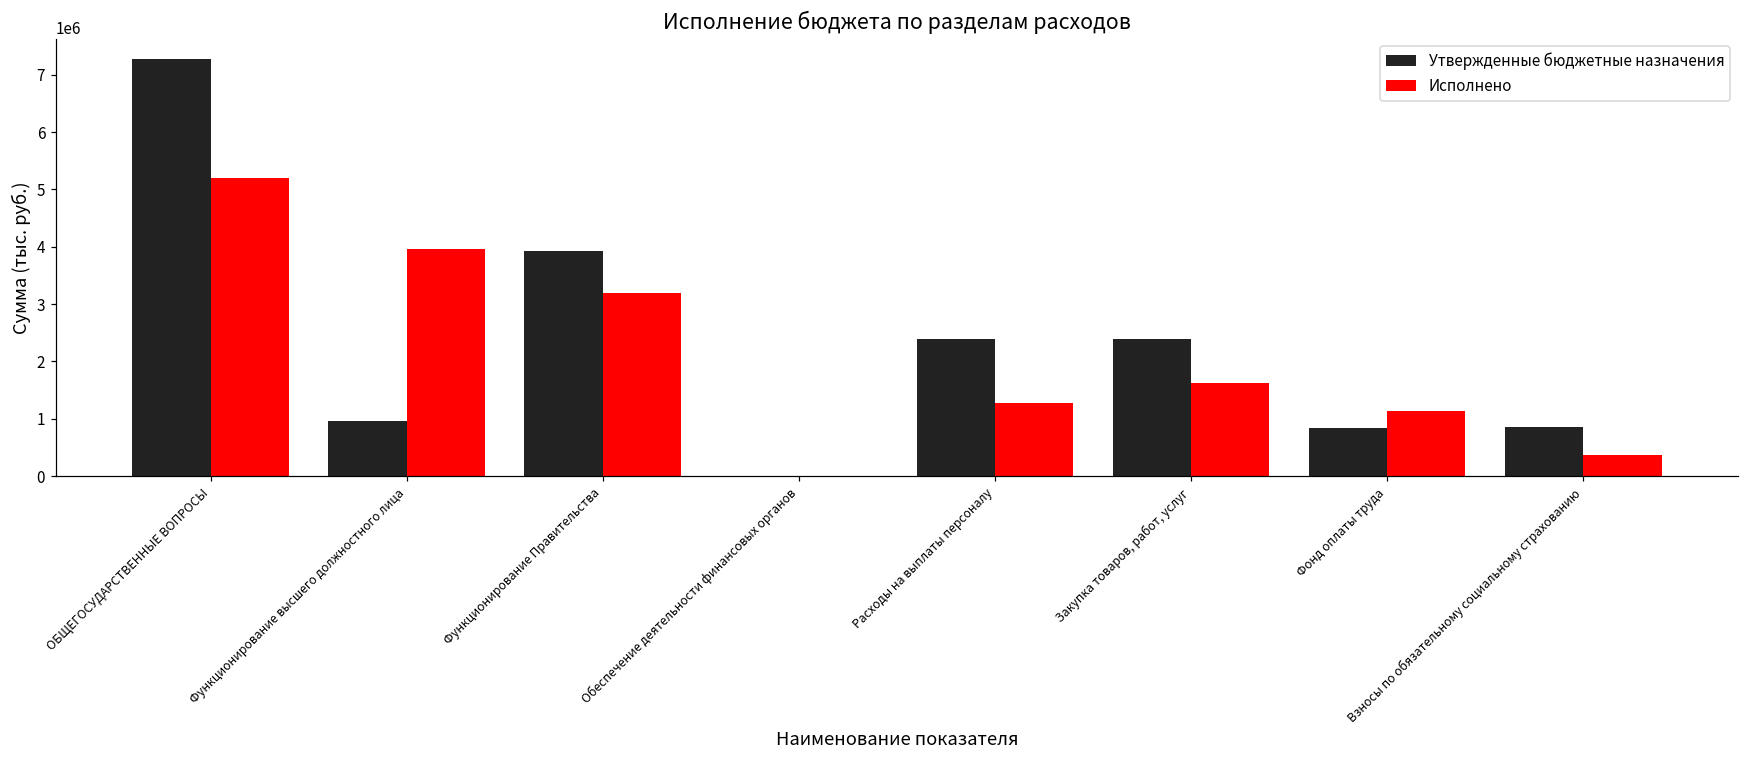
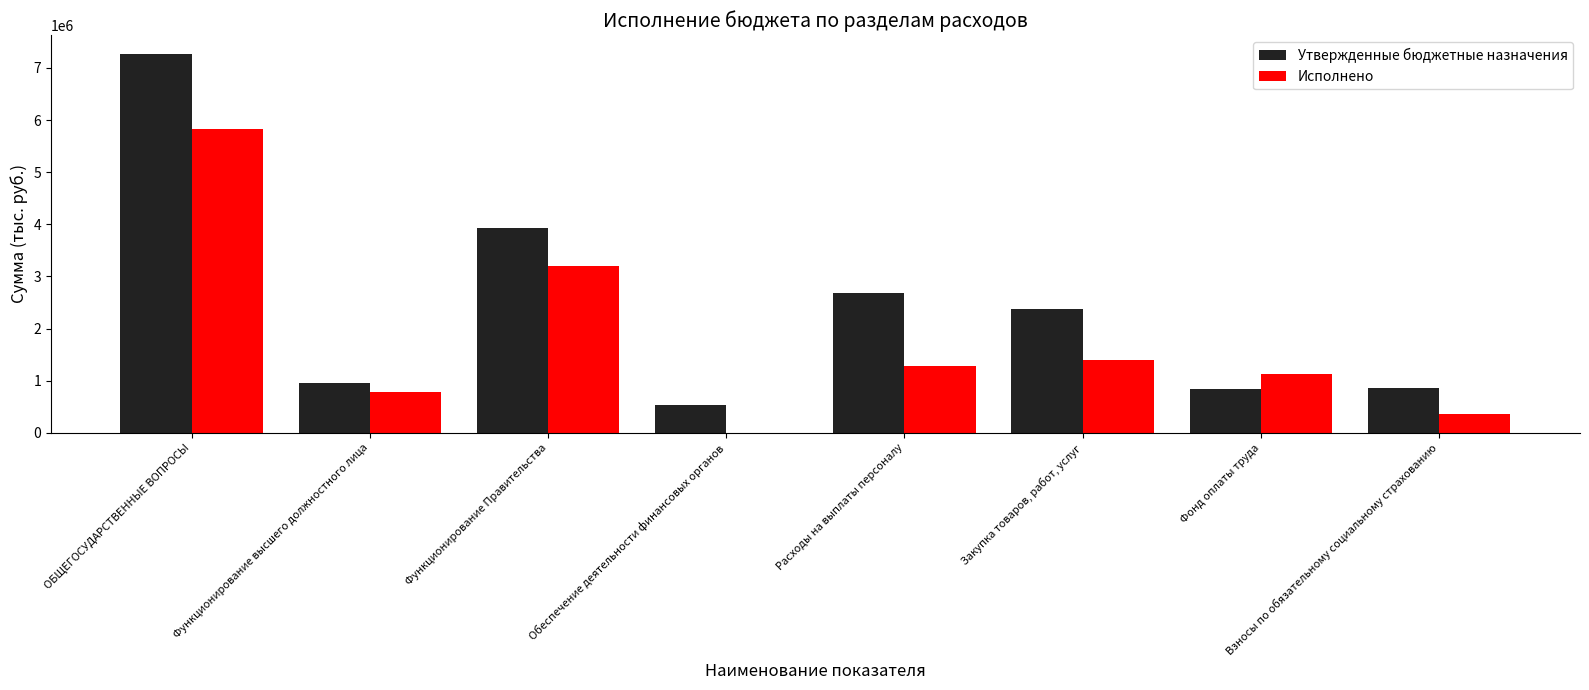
  {
    "Утвержденные бюджетные назначения": {
      "ОБЩЕГОСУДАРСТВЕННЫЕ ВОПРОСЫ": 7300000,
      "Функционирование высшего должностного лица": 1000000,
      "Функционирование Правительства": 3900000,
-     "Обеспечение деятельности финансовых органов": 0,
-     "Расходы на выплаты персоналу": 2400000,
+     "Обеспечение деятельности финансовых органов": 500000,
+     "Расходы на выплаты персоналу": 2700000,
      "Закупка товаров, работ, услуг": 2400000,
      "Фонд оплаты труда": 800000,
      "Взносы по обязательному социальному страхованию": 900000
    },
    "Исполнено": {
-     "ОБЩЕГОСУДАРСТВЕННЫЕ ВОПРОСЫ": 5200000,
-     "Функционирование высшего должностного лица": 4000000,
+     "ОБЩЕГОСУДАРСТВЕННЫЕ ВОПРОСЫ": 5800000,
+     "Функционирование высшего должностного лица": 800000,
      "Функционирование Правительства": 3200000,
      "Обеспечение деятельности финансовых органов": 0,
      "Расходы на выплаты персоналу": 1300000,
-     "Закупка товаров, работ, услуг": 1600000,
+     "Закупка товаров, работ, услуг": 1400000,
      "Фонд оплаты труда": 1100000,
      "Взносы по обязательному социальному страхованию": 400000
    }
  }
